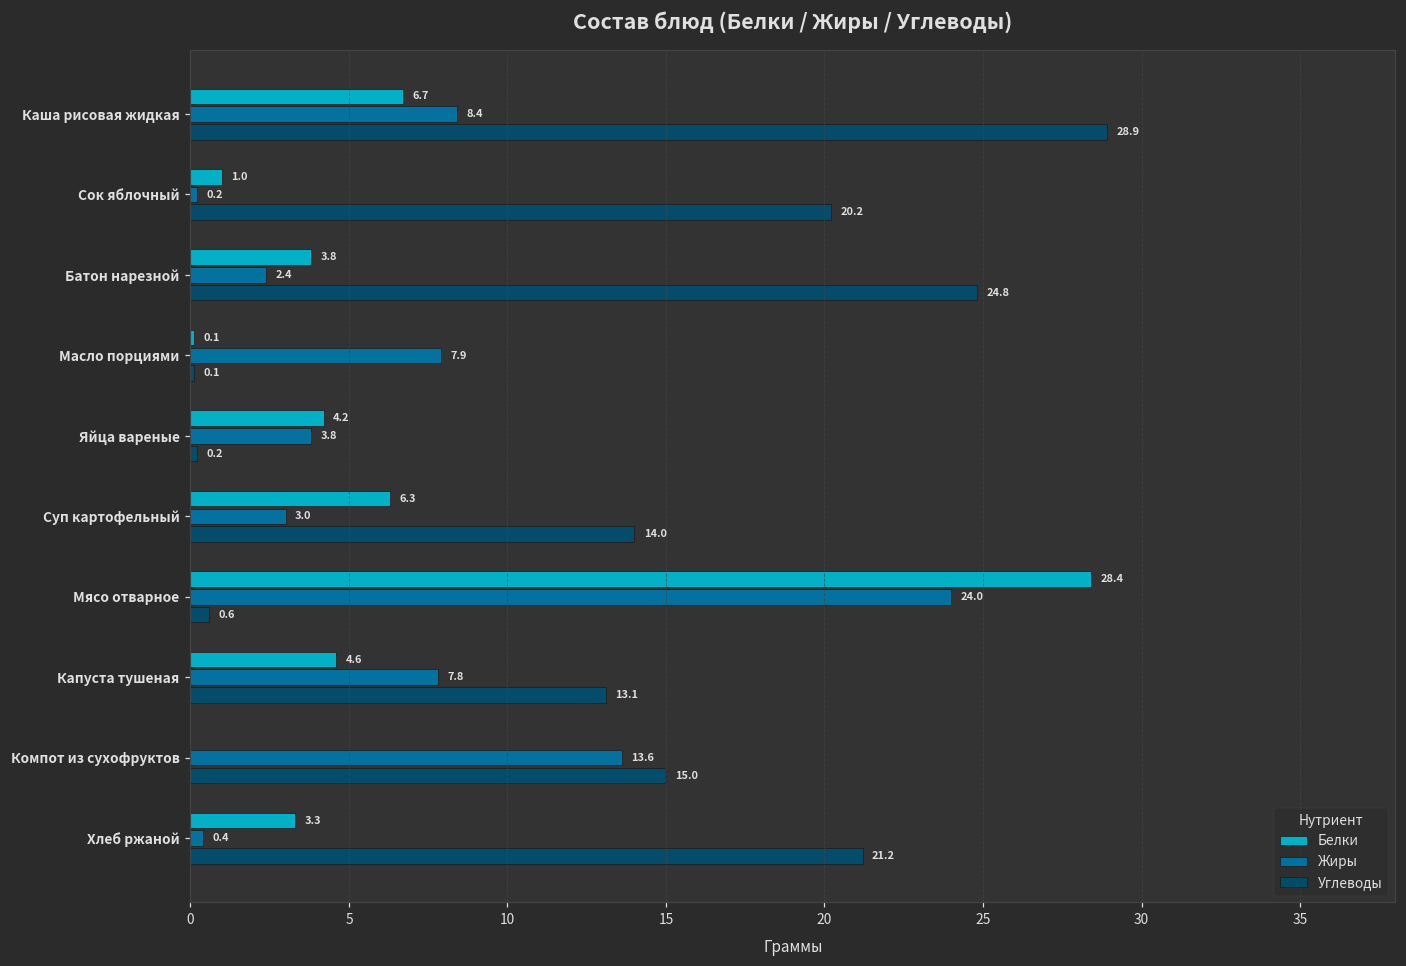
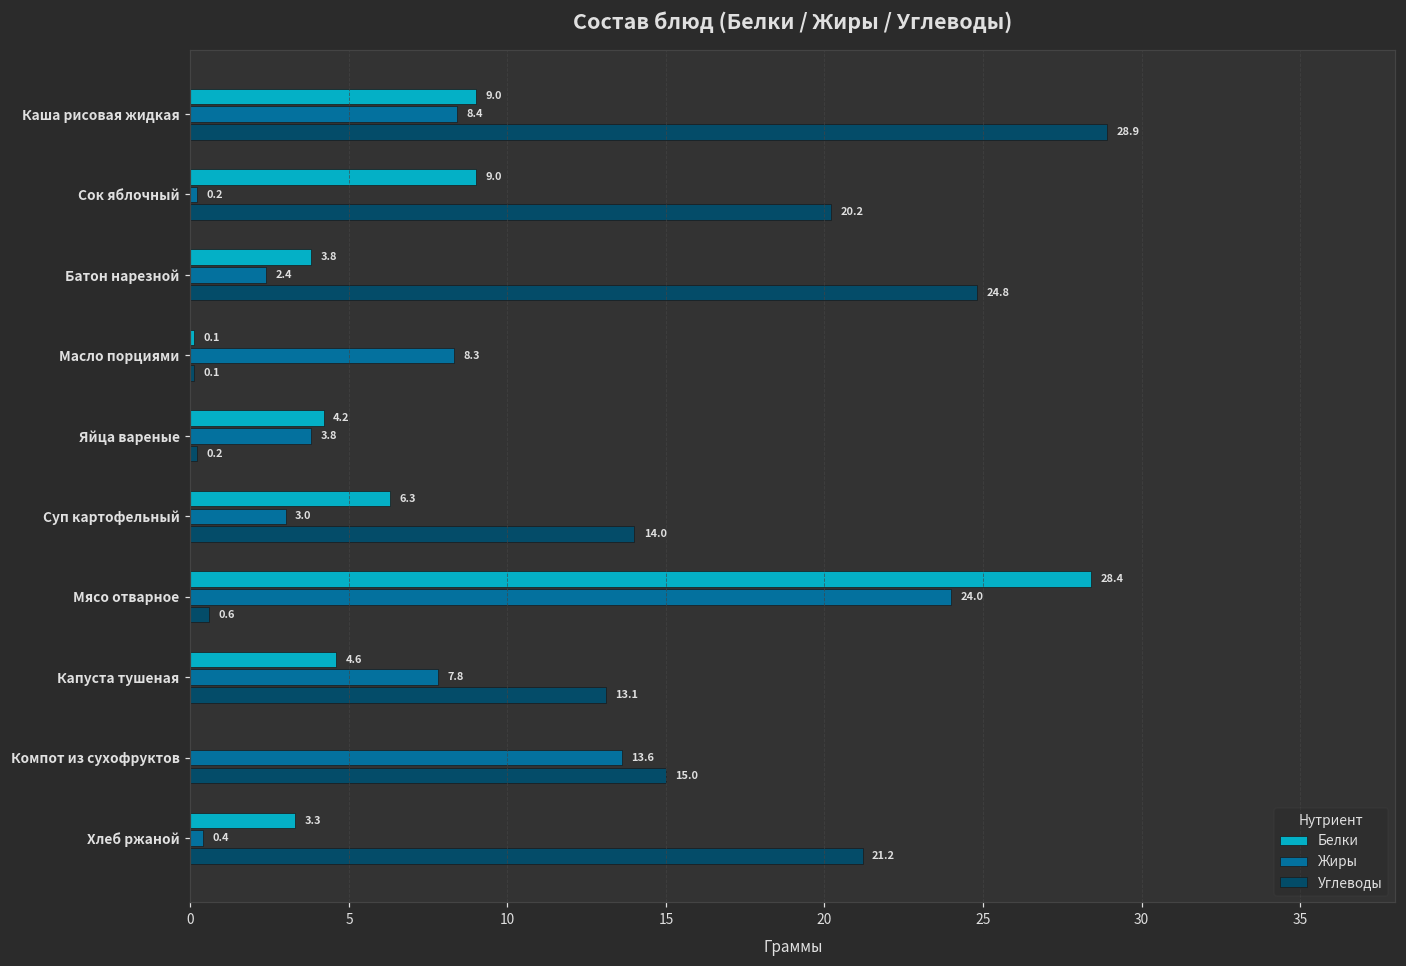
  {
    "Белки": {
-     "Каша рисовая жидкая": 6.7,
-     "Сок яблочный": 1.0,
+     "Каша рисовая жидкая": 9.0,
+     "Сок яблочный": 9.0,
      "Батон нарезной": 3.8,
      "Масло порциями": 0.1,
      "Яйца вареные": 4.2,
      "Суп картофельный": 6.3,
      "Мясо отварное": 28.4,
      "Капуста тушеная": 4.6,
      "Хлеб ржаной": 3.3
    },
    "Жиры": {
      "Каша рисовая жидкая": 8.4,
      "Сок яблочный": 0.2,
      "Батон нарезной": 2.4,
-     "Масло порциями": 7.9,
+     "Масло порциями": 8.3,
      "Яйца вареные": 3.8,
      "Суп картофельный": 3.0,
      "Мясо отварное": 24.0,
      "Капуста тушеная": 7.8,
      "Компот из сухофруктов": 13.6,
      "Хлеб ржаной": 0.4
    },
    "Углеводы": {
      "Каша рисовая жидкая": 28.9,
      "Сок яблочный": 20.2,
      "Батон нарезной": 24.8,
      "Масло порциями": 0.1,
      "Яйца вареные": 0.2,
      "Суп картофельный": 14.0,
      "Мясо отварное": 0.6,
      "Капуста тушеная": 13.1,
      "Компот из сухофруктов": 15.0,
      "Хлеб ржаной": 21.2
    }
  }
